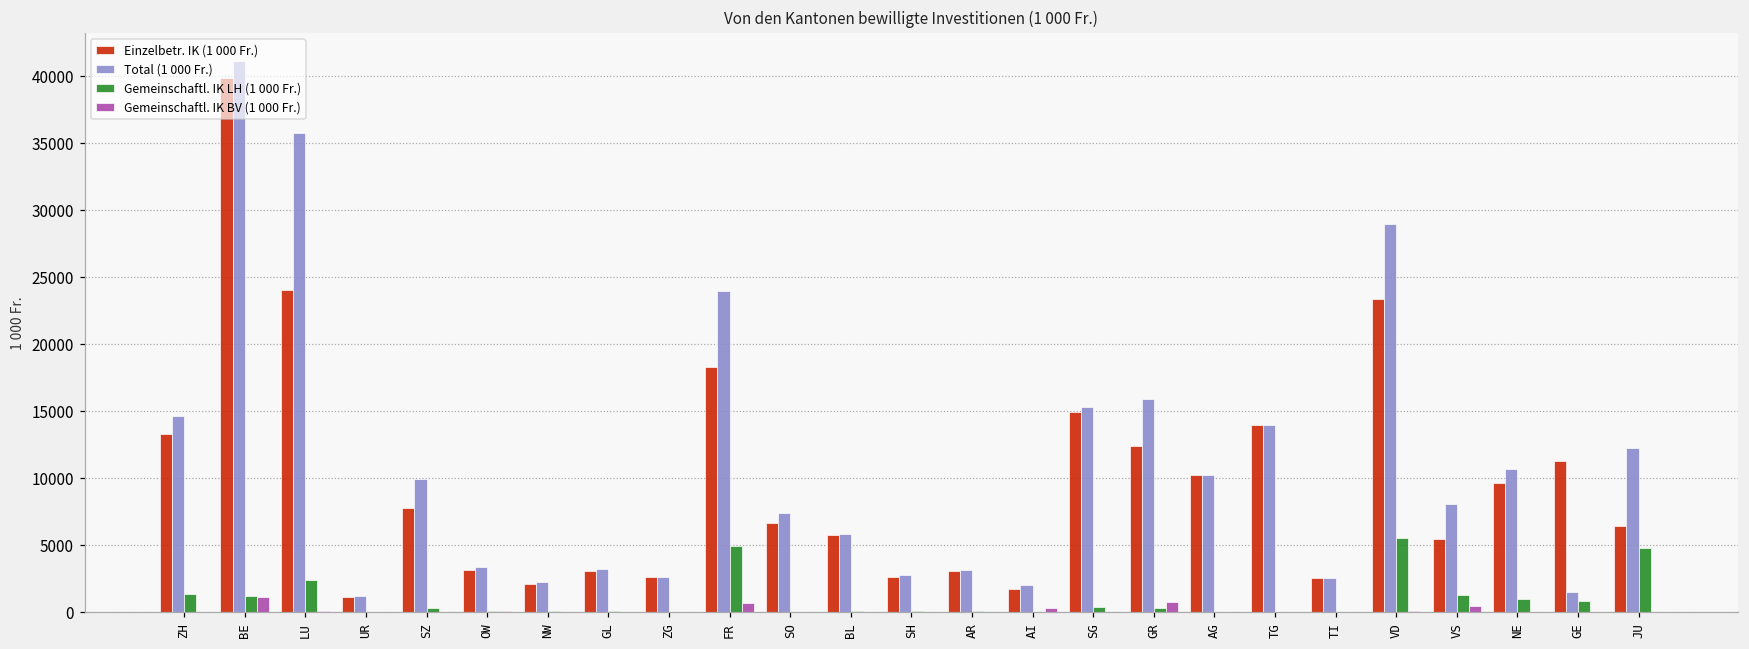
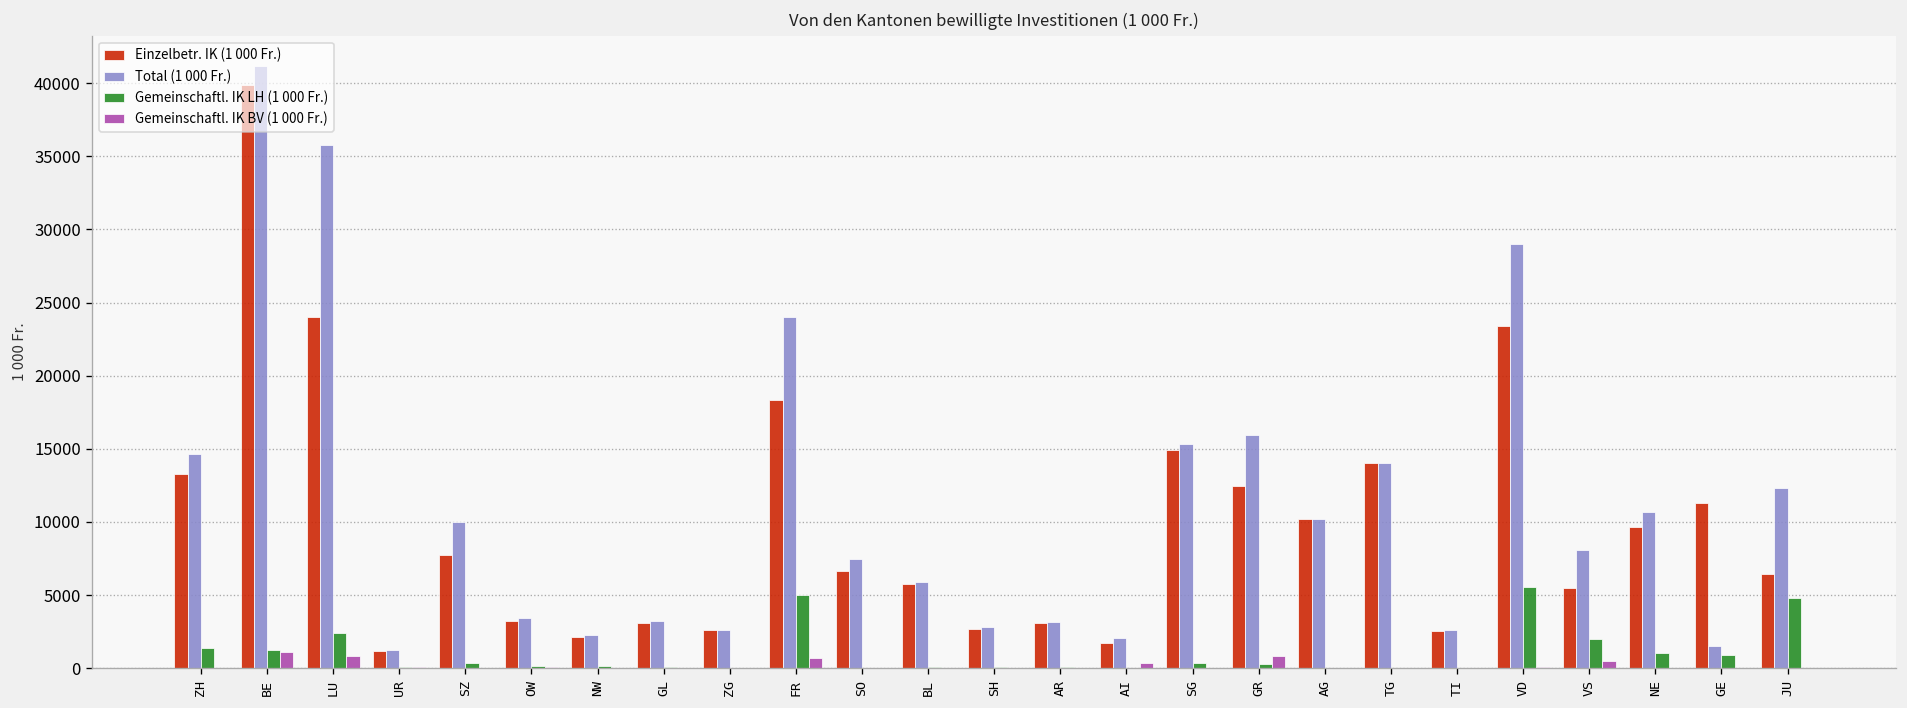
  {
    "Einzelbetr. IK (1 000 Fr.)": {
      "ZH": 13300,
      "LU": 24000,
      "UR": 1100,
      "SZ": 7800,
      "OW": 3200,
      "NW": 2100,
      "GL": 3100,
      "ZG": 2600,
      "FR": 18300,
      "SO": 6600,
      "BL": 5800,
      "SH": 2700,
      "AR": 3100,
      "AI": 1700,
      "SG": 14900,
      "GR": 12400,
      "AG": 10200,
      "TG": 14000,
      "TI": 2600,
      "VD": 23400,
      "VS": 5500,
      "NE": 9600,
      "GE": 11300,
      "JU": 6400
    },
    "Total (1 000 Fr.)": {
      "ZH": 14700,
      "LU": 35800,
      "UR": 1300,
      "SZ": 10000,
      "OW": 3400,
      "NW": 2200,
      "GL": 3200,
      "ZG": 2600,
      "FR": 24000,
      "SO": 7400,
      "BL": 5900,
      "SH": 2800,
      "AR": 3200,
      "AI": 2100,
      "SG": 15300,
      "GR": 16000,
      "AG": 10200,
      "TG": 14000,
      "TI": 2600,
      "VD": 29000,
      "VS": 8100,
      "NE": 10700,
      "GE": 1500,
      "JU": 12300
    },
    "Gemeinschaftl. IK LH (1 000 Fr.)": {
      "ZH": 1400,
      "BE": 1200,
      "LU": 2400,
      "SZ": 400,
      "ZG": 0,
      "FR": 5000,
      "AI": 0,
      "SG": 400,
      "GR": 300,
      "AG": 0,
      "TG": 0,
      "VD": 5500,
-     "VS": 1300,
+     "VS": 2000,
      "NE": 1000,
      "GE": 900,
      "JU": 4800
    },
    "Gemeinschaftl. IK BV (1 000 Fr.)": {
      "ZH": 0,
      "BE": 1100,
-     "LU": 100,
+     "LU": 900,
      "SZ": 0,
      "NW": 0,
      "GL": 0,
      "ZG": 0,
      "FR": 700,
      "SO": 0,
      "BL": 0,
      "AR": 0,
      "AI": 400,
      "SG": 0,
      "GR": 800,
      "AG": 0,
      "TG": 0,
      "TI": 0,
      "VS": 500,
      "NE": 0,
      "GE": 0,
      "JU": 0
    }
  }
